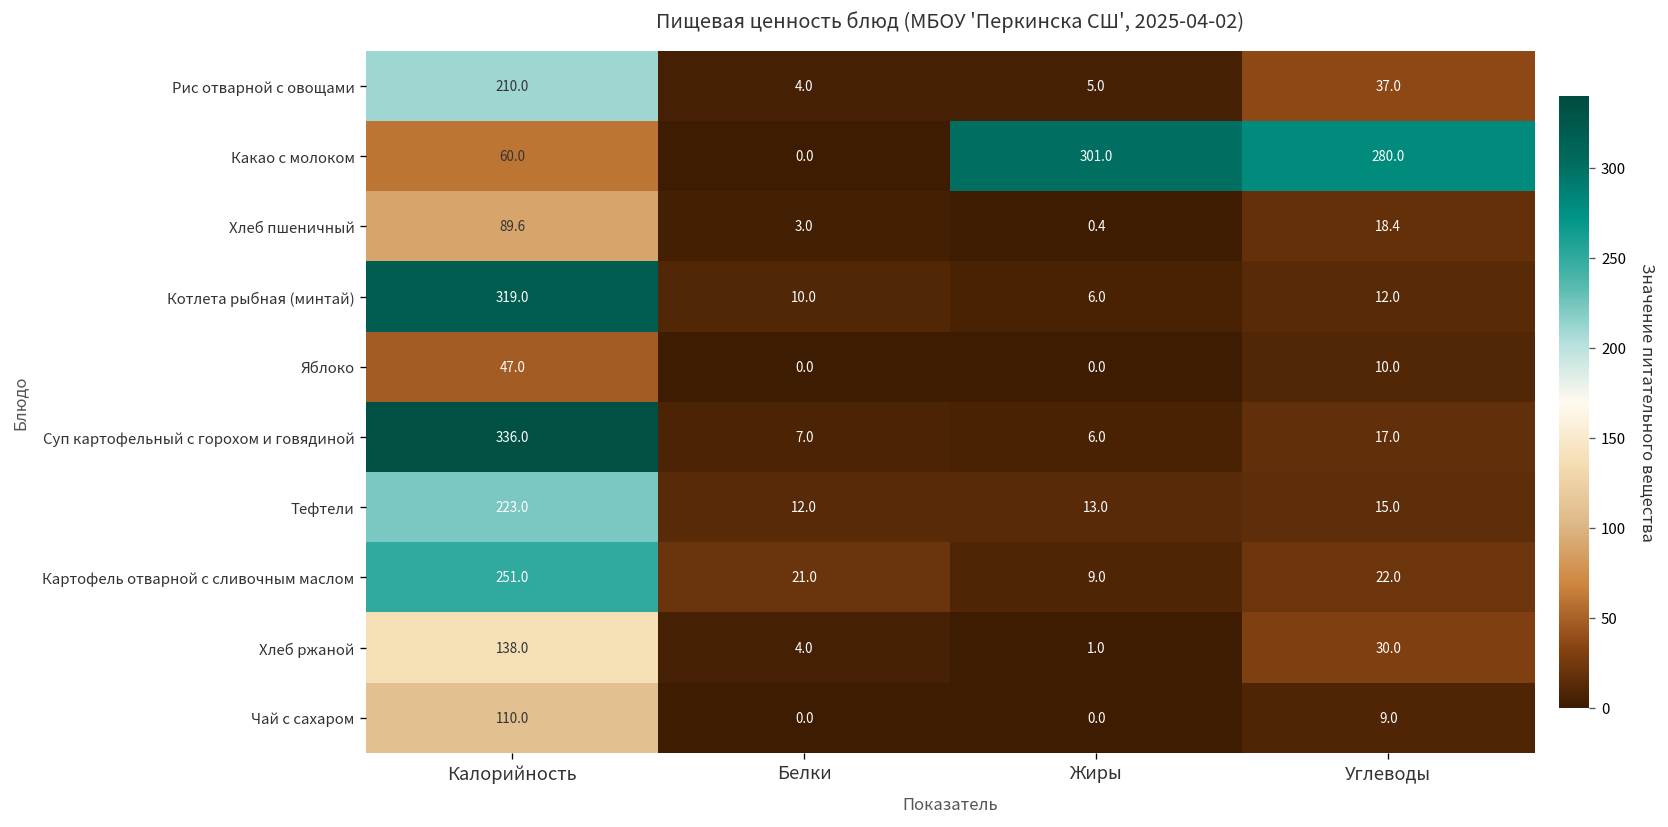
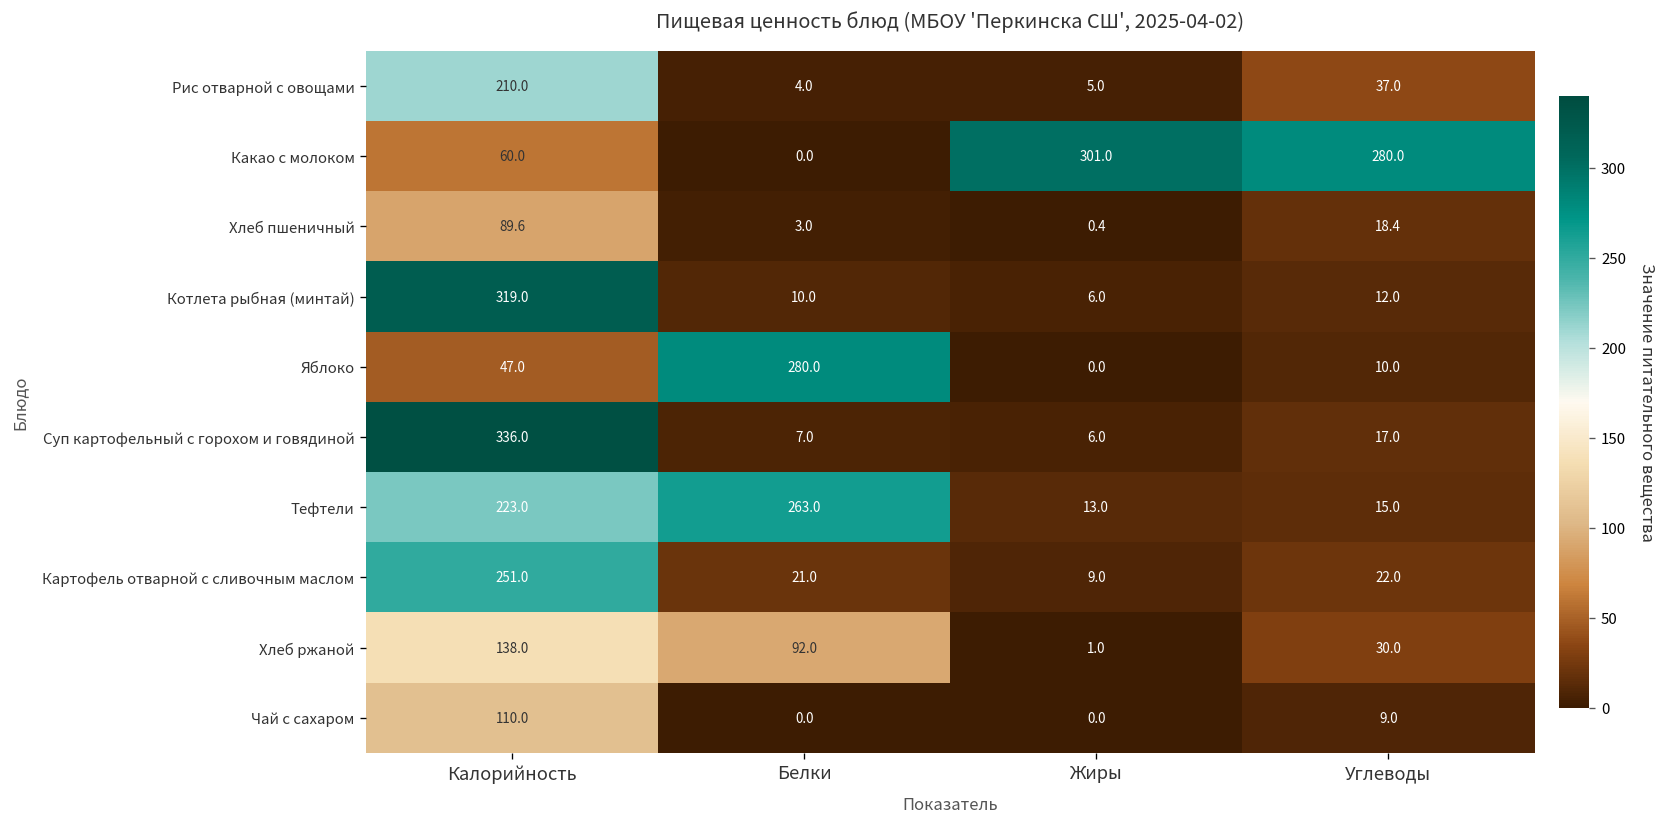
  {
    "Рис отварной с овощами": {
      "Калорийность": 210.0,
      "Белки": 4.0,
      "Жиры": 5.0,
      "Углеводы": 37.0
    },
    "Какао с молоком": {
      "Калорийность": 60.0,
      "Белки": 0.0,
      "Жиры": 301.0,
      "Углеводы": 280.0
    },
    "Хлеб пшеничный": {
      "Калорийность": 89.6,
      "Белки": 3.0,
      "Жиры": 0.4,
      "Углеводы": 18.4
    },
    "Котлета рыбная (минтай)": {
      "Калорийность": 319.0,
      "Белки": 10.0,
      "Жиры": 6.0,
      "Углеводы": 12.0
    },
    "Яблоко": {
      "Калорийность": 47.0,
-     "Белки": 0.0,
+     "Белки": 280.0,
      "Жиры": 0.0,
      "Углеводы": 10.0
    },
    "Суп картофельный с горохом и говядиной": {
      "Калорийность": 336.0,
      "Белки": 7.0,
      "Жиры": 6.0,
      "Углеводы": 17.0
    },
    "Тефтели": {
      "Калорийность": 223.0,
-     "Белки": 12.0,
+     "Белки": 263.0,
      "Жиры": 13.0,
      "Углеводы": 15.0
    },
    "Картофель отварной с сливочным маслом": {
      "Калорийность": 251.0,
      "Белки": 21.0,
      "Жиры": 9.0,
      "Углеводы": 22.0
    },
    "Хлеб ржаной": {
      "Калорийность": 138.0,
-     "Белки": 4.0,
+     "Белки": 92.0,
      "Жиры": 1.0,
      "Углеводы": 30.0
    },
    "Чай с сахаром": {
      "Калорийность": 110.0,
      "Белки": 0.0,
      "Жиры": 0.0,
      "Углеводы": 9.0
    }
  }
